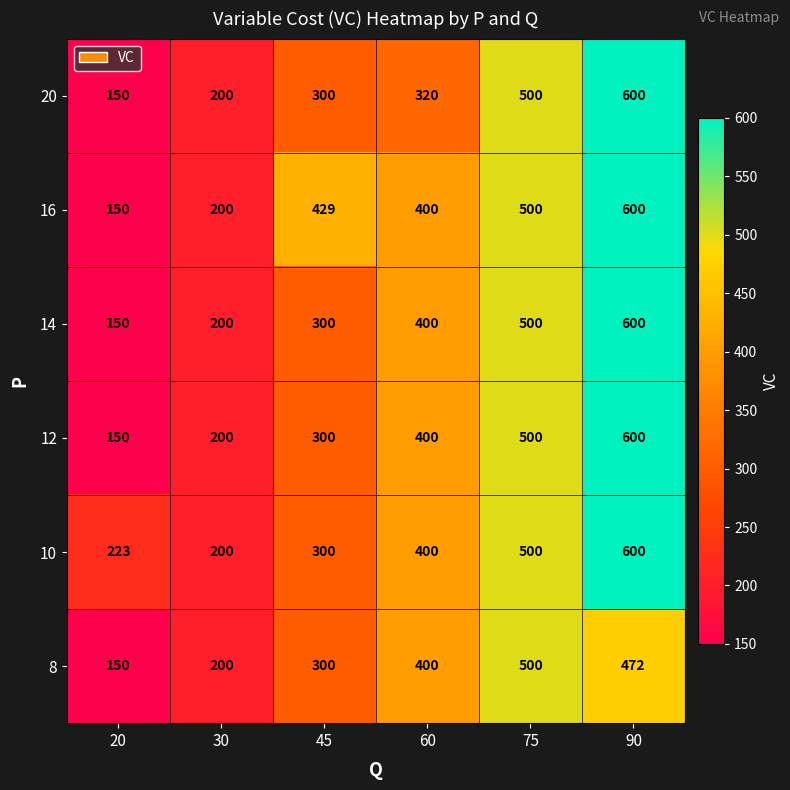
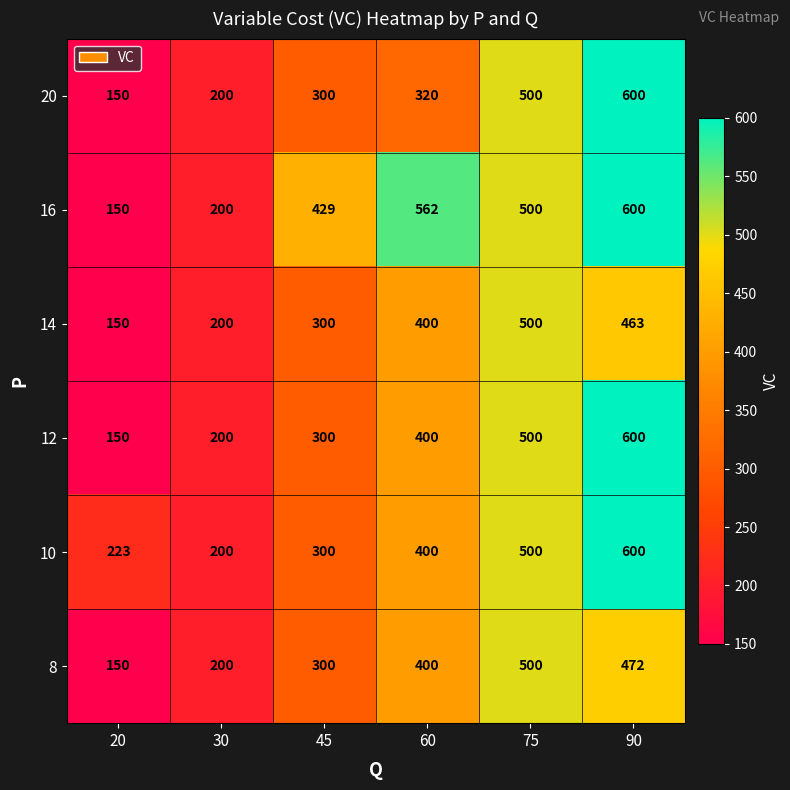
  {
    "20": {
      "20": 150,
      "30": 200,
      "45": 300,
      "60": 320,
      "75": 500,
      "90": 600
    },
    "16": {
      "20": 150,
      "30": 200,
      "45": 429,
-     "60": 400,
+     "60": 562,
      "75": 500,
      "90": 600
    },
    "14": {
      "20": 150,
      "30": 200,
      "45": 300,
      "60": 400,
      "75": 500,
-     "90": 600
+     "90": 463
    },
    "12": {
      "20": 150,
      "30": 200,
      "45": 300,
      "60": 400,
      "75": 500,
      "90": 600
    },
    "10": {
      "20": 223,
      "30": 200,
      "45": 300,
      "60": 400,
      "75": 500,
      "90": 600
    },
    "8": {
      "20": 150,
      "30": 200,
      "45": 300,
      "60": 400,
      "75": 500,
      "90": 472
    }
  }
